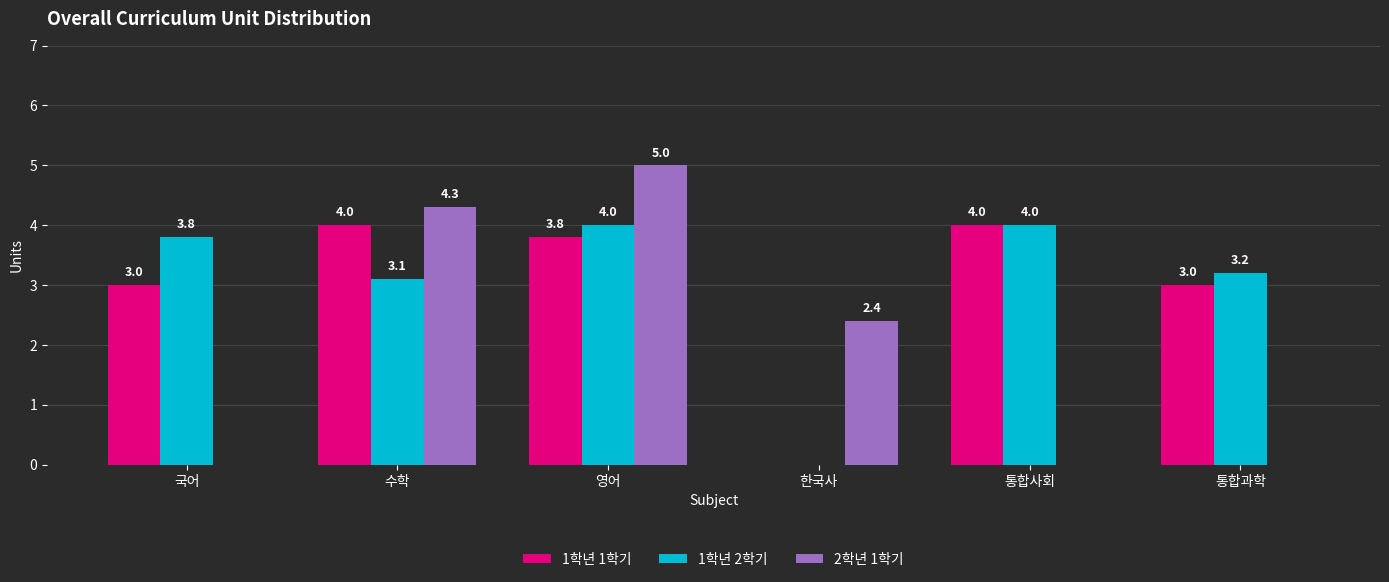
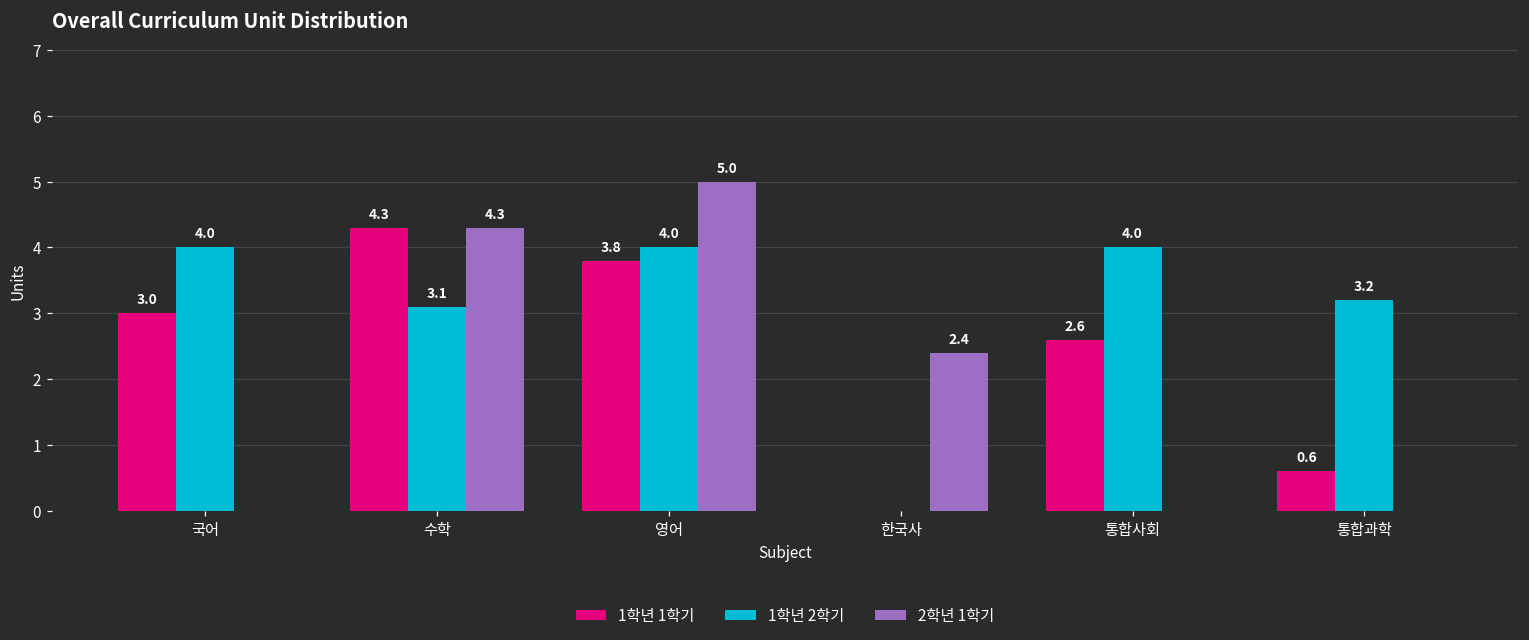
  {
    "1학년 1학기": {
      "국어": 3.0,
-     "수학": 4.0,
+     "수학": 4.3,
      "영어": 3.8,
-     "통합사회": 4.0,
-     "통합과학": 3.0
+     "통합사회": 2.6,
+     "통합과학": 0.6
    },
    "1학년 2학기": {
-     "국어": 3.8,
+     "국어": 4.0,
      "수학": 3.1,
      "영어": 4.0,
      "통합사회": 4.0,
      "통합과학": 3.2
    },
    "2학년 1학기": {
      "수학": 4.3,
      "영어": 5.0,
      "한국사": 2.4
    }
  }
